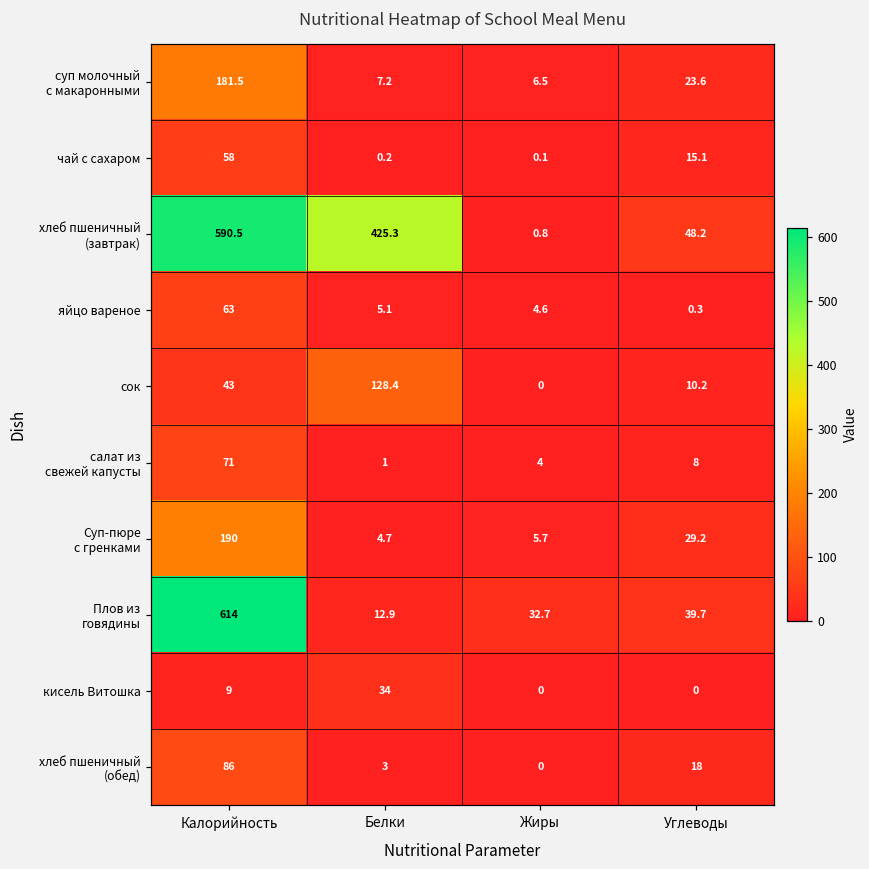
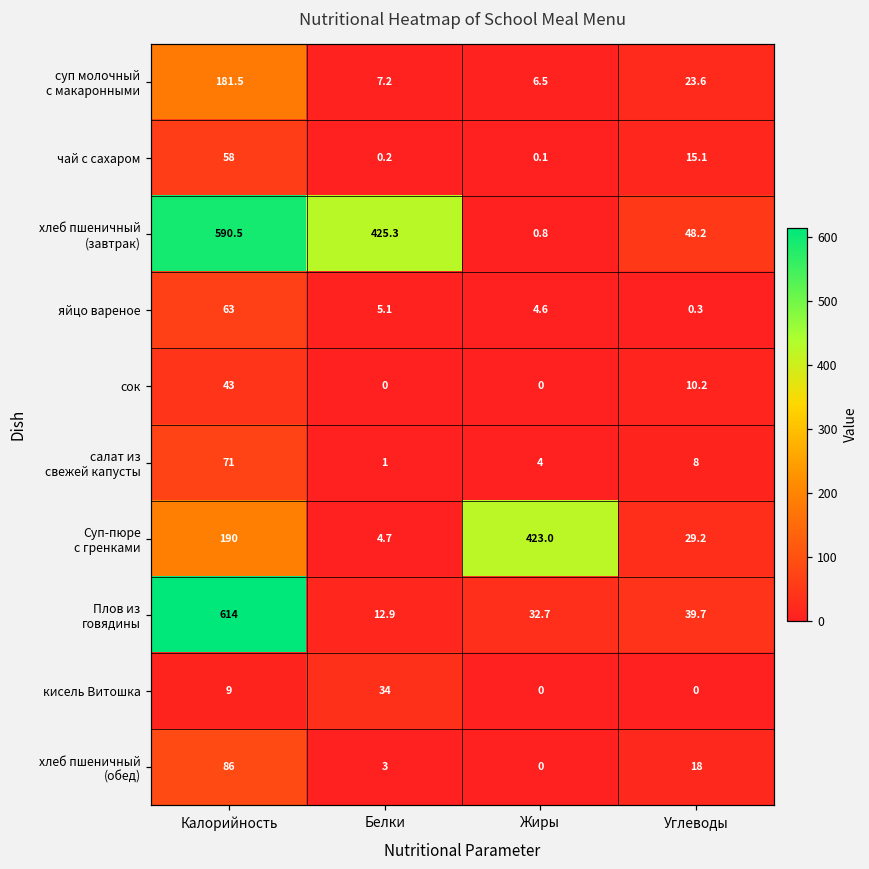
  {
    "суп молочный с макаронными": {
      "Калорийность": 181.5,
      "Белки": 7.2,
      "Жиры": 6.5,
      "Углеводы": 23.6
    },
    "чай с сахаром": {
      "Калорийность": 58,
      "Белки": 0.2,
      "Жиры": 0.1,
      "Углеводы": 15.1
    },
    "хлеб пшеничный (завтрак)": {
      "Калорийность": 590.5,
      "Белки": 425.3,
      "Жиры": 0.8,
      "Углеводы": 48.2
    },
    "яйцо вареное": {
      "Калорийность": 63,
      "Белки": 5.1,
      "Жиры": 4.6,
      "Углеводы": 0.3
    },
    "сок": {
      "Калорийность": 43,
-     "Белки": 128.4,
+     "Белки": 0,
      "Жиры": 0,
      "Углеводы": 10.2
    },
    "салат из свежей капусты": {
      "Калорийность": 71,
      "Белки": 1,
      "Жиры": 4,
      "Углеводы": 8
    },
    "Суп-пюре с гренками": {
      "Калорийность": 190,
      "Белки": 4.7,
-     "Жиры": 5.7,
+     "Жиры": 423.0,
      "Углеводы": 29.2
    },
    "Плов из говядины": {
      "Калорийность": 614,
      "Белки": 12.9,
      "Жиры": 32.7,
      "Углеводы": 39.7
    },
    "кисель Витошка": {
      "Калорийность": 9,
      "Белки": 34,
      "Жиры": 0,
      "Углеводы": 0
    },
    "хлеб пшеничный (обед)": {
      "Калорийность": 86,
      "Белки": 3,
      "Жиры": 0,
      "Углеводы": 18
    }
  }
